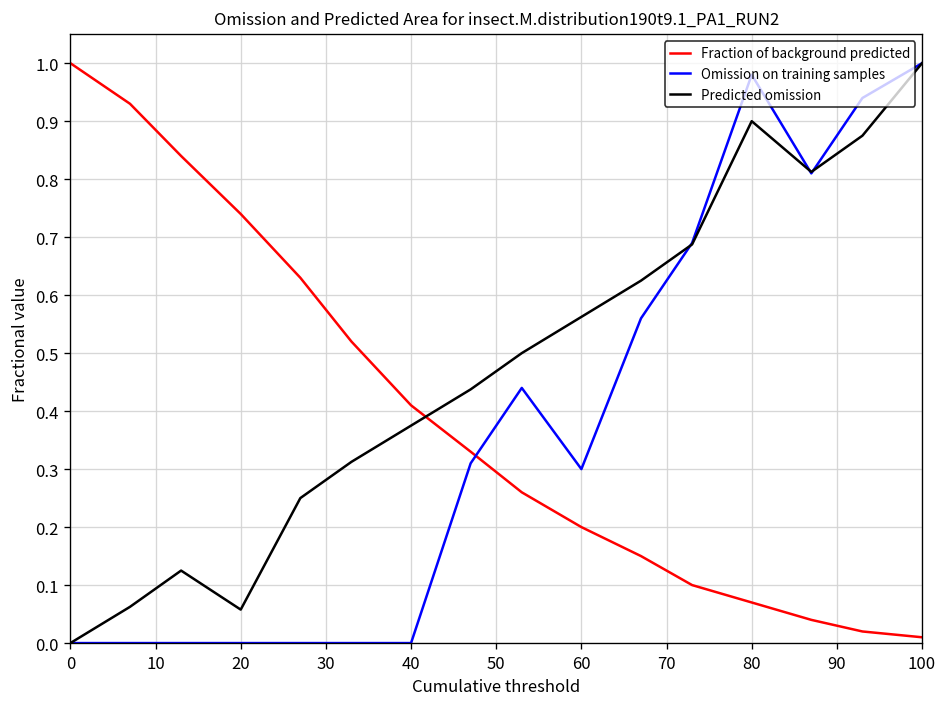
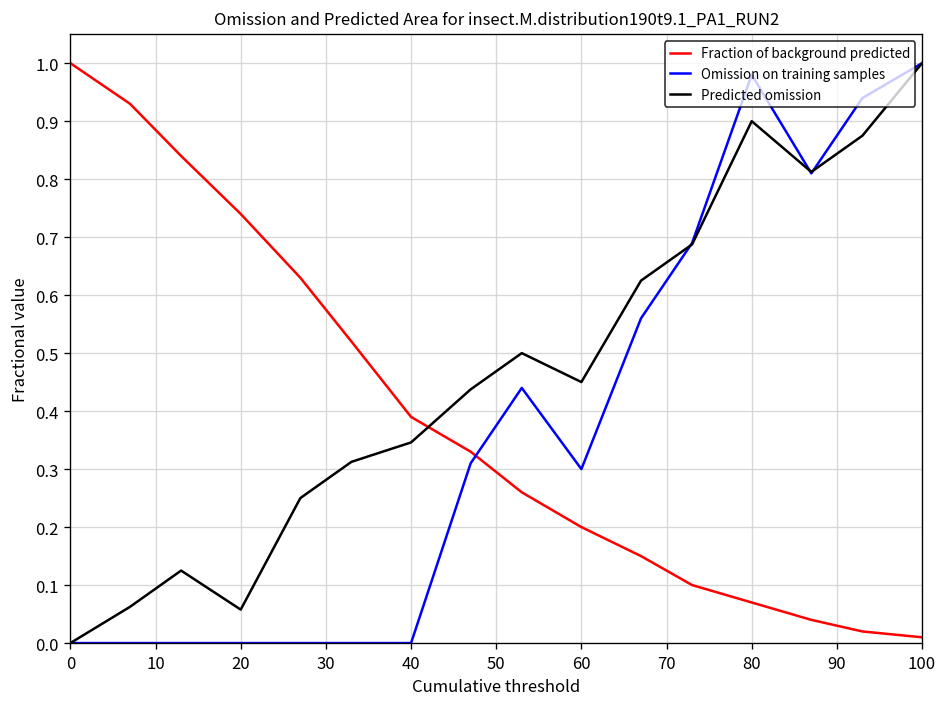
  {
    "Fraction of background predicted": {
      "0": 1.00,
      "20": 0.74,
-     "40": 0.41,
+     "40": 0.39,
      "60": 0.20,
      "80": 0.07,
      "100": 0.01
    },
    "Omission on training samples": {
      "20": 0.00,
      "40": 0.00,
      "60": 0.30
    },
    "Predicted omission": {
      "20": 0.06,
-     "40": 0.38,
-     "60": 0.56,
+     "40": 0.35,
+     "60": 0.45,
      "80": 0.90
    }
  }
